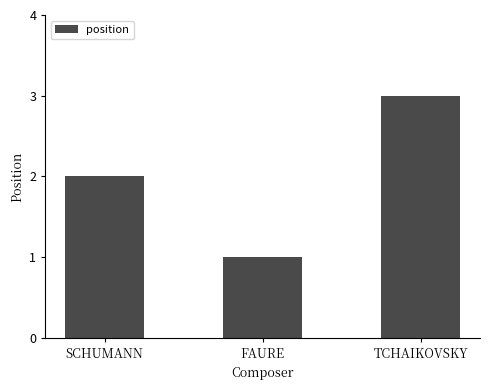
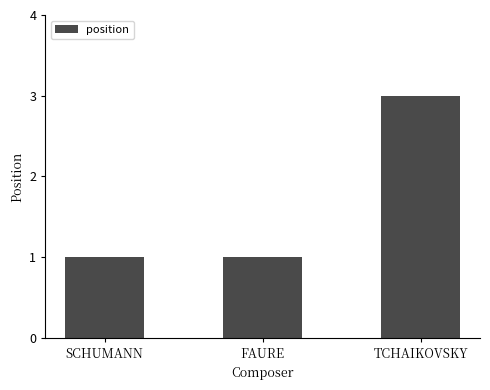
  {
-   "SCHUMANN": 2,
+   "SCHUMANN": 1,
    "FAURE": 1,
    "TCHAIKOVSKY": 3
  }
